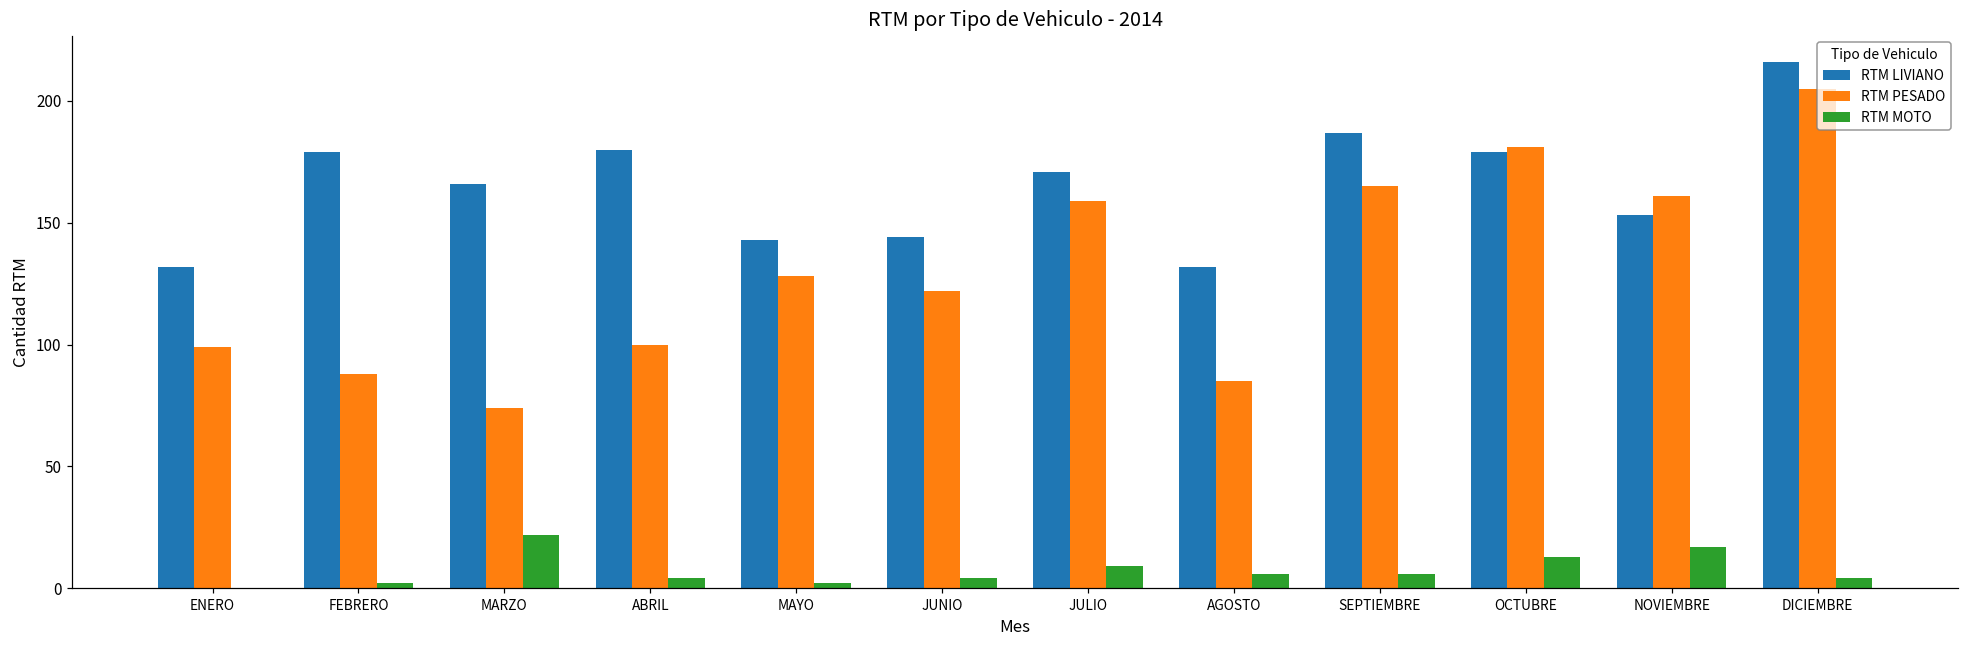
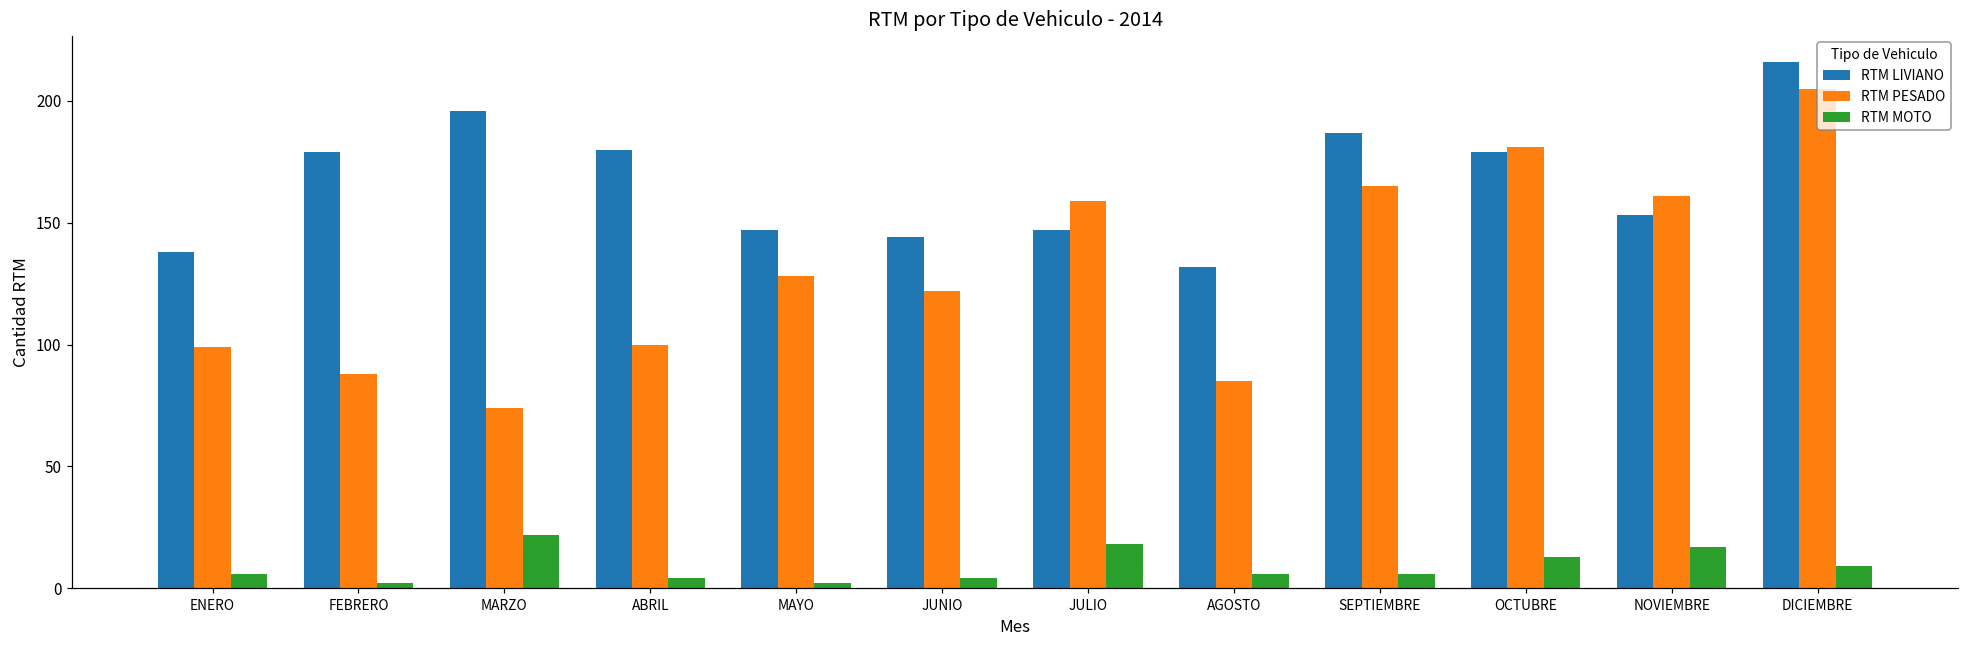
  {
    "RTM LIVIANO": {
-     "ENERO": 132,
+     "ENERO": 138,
      "FEBRERO": 179,
-     "MARZO": 166,
+     "MARZO": 196,
      "ABRIL": 180,
-     "MAYO": 143,
+     "MAYO": 147,
      "JUNIO": 144,
-     "JULIO": 171,
+     "JULIO": 147,
      "AGOSTO": 132,
      "SEPTIEMBRE": 187,
      "OCTUBRE": 179,
      "NOVIEMBRE": 153,
      "DICIEMBRE": 216
    },
    "RTM PESADO": {
      "ENERO": 99,
      "FEBRERO": 88,
      "MARZO": 74,
      "ABRIL": 100,
      "MAYO": 128,
      "JUNIO": 122,
      "JULIO": 159,
      "AGOSTO": 85,
      "SEPTIEMBRE": 165,
      "OCTUBRE": 181,
      "NOVIEMBRE": 161,
      "DICIEMBRE": 205
    },
    "RTM MOTO": {
-     "ENERO": 0,
+     "ENERO": 6,
      "FEBRERO": 2,
      "MARZO": 22,
      "ABRIL": 4,
      "MAYO": 2,
      "JUNIO": 4,
-     "JULIO": 9,
+     "JULIO": 18,
      "AGOSTO": 6,
      "SEPTIEMBRE": 6,
      "OCTUBRE": 13,
      "NOVIEMBRE": 17,
-     "DICIEMBRE": 4
+     "DICIEMBRE": 9
    }
  }
